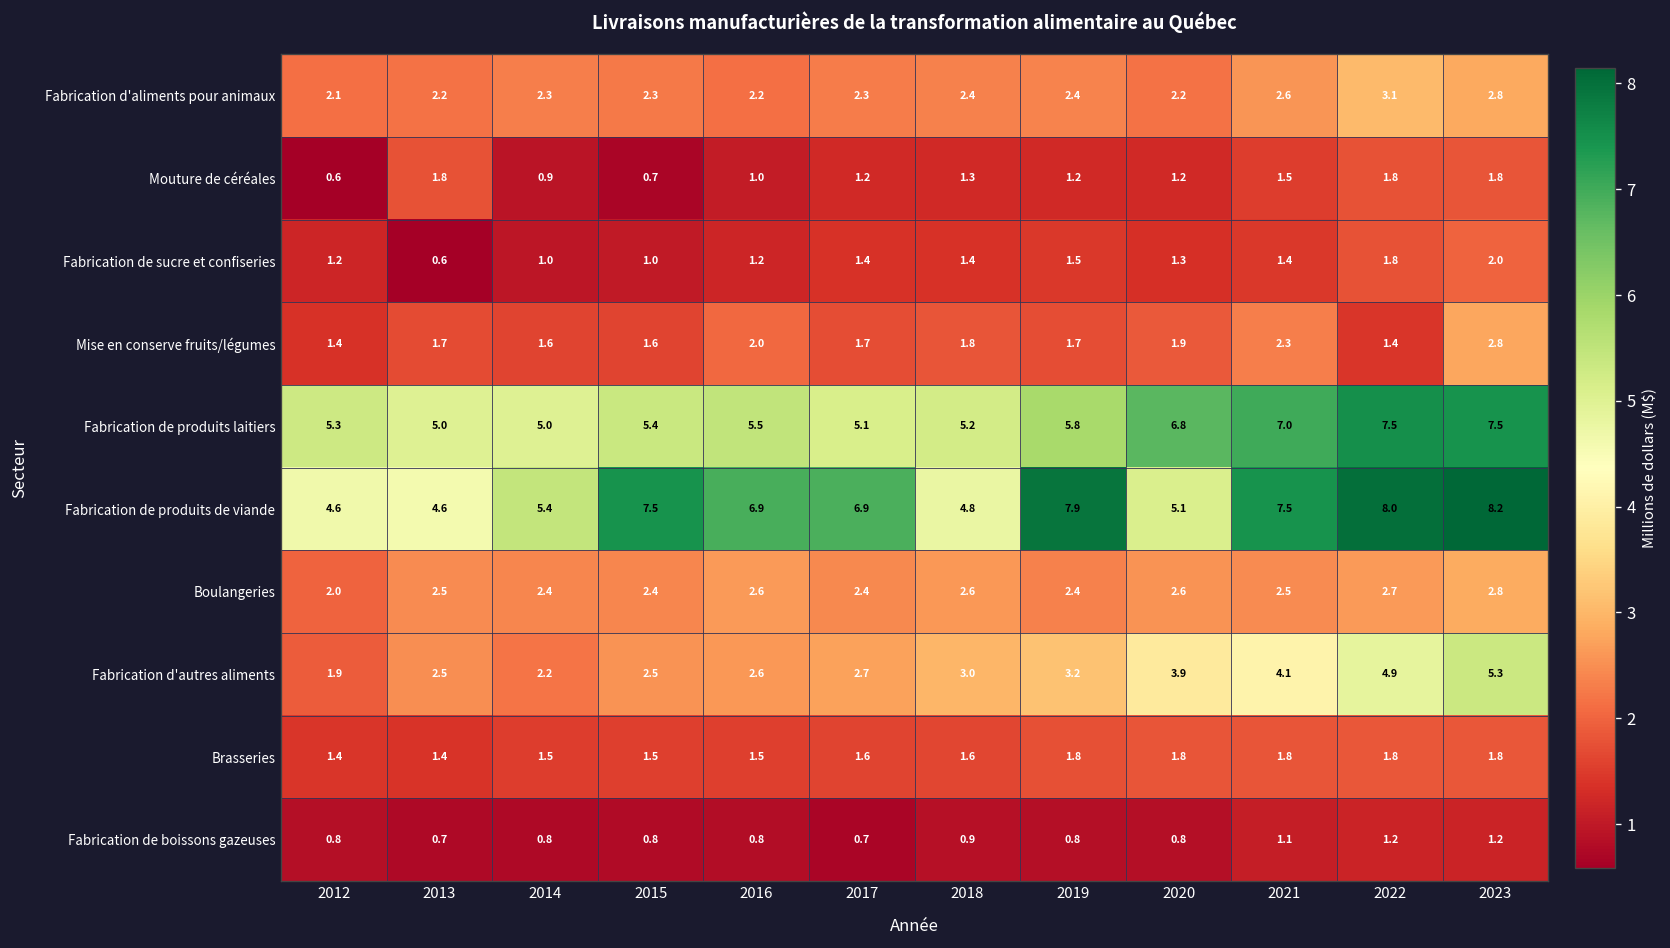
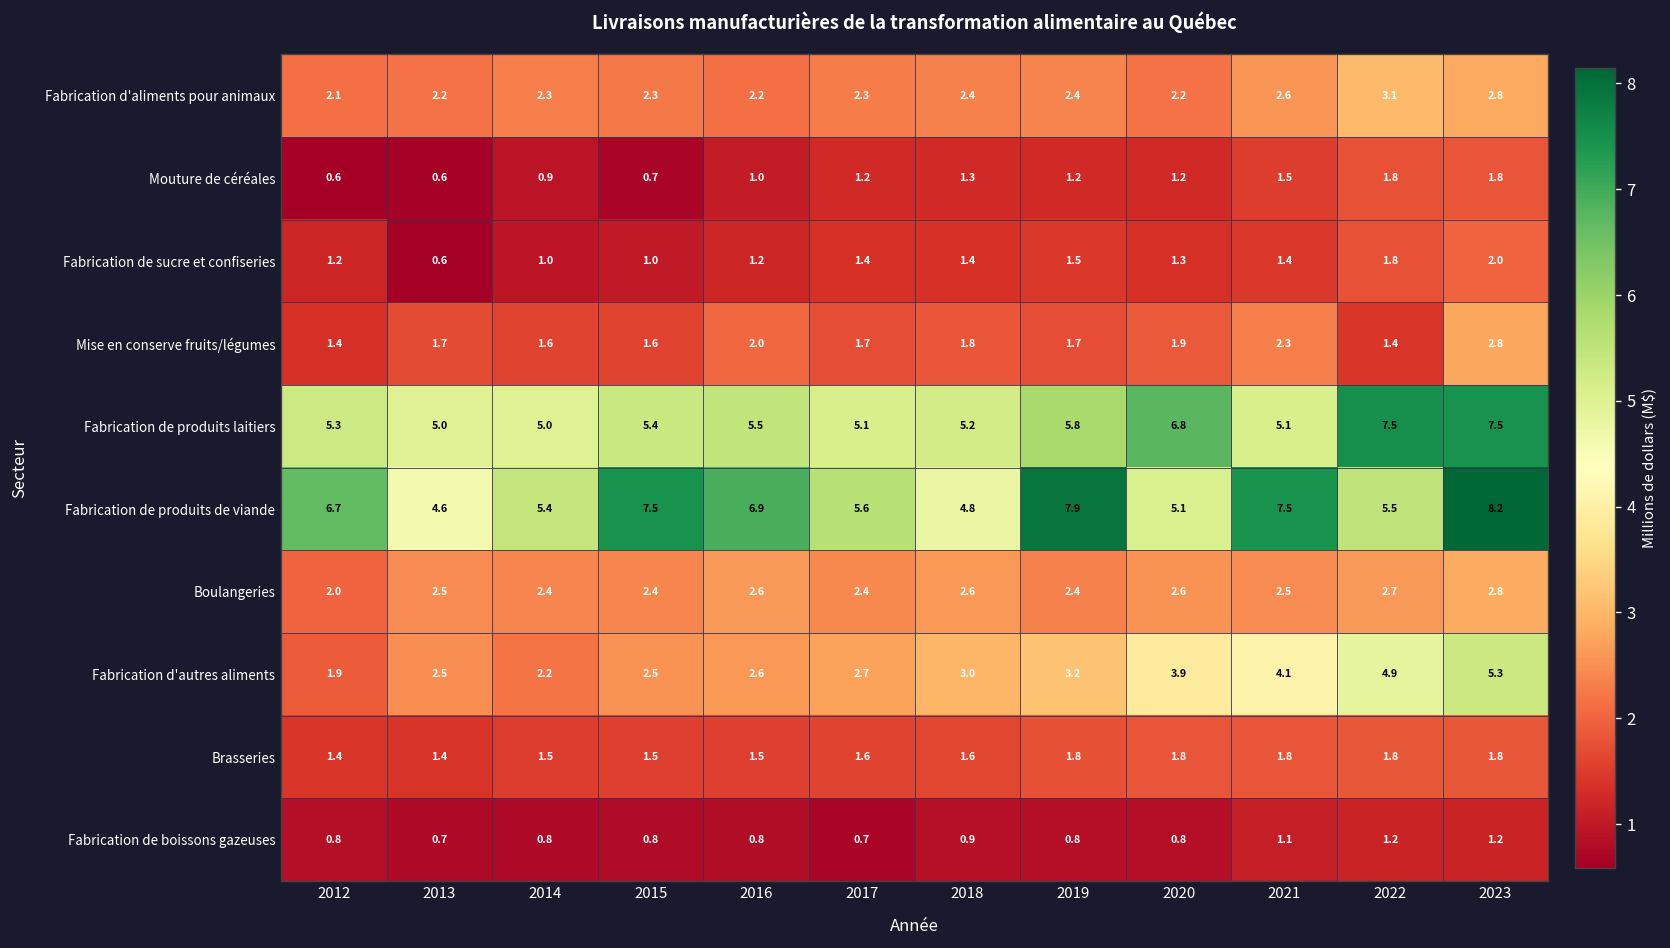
  {
    "Fabrication d'aliments pour animaux": {
      "2012": 2.1,
      "2013": 2.2,
      "2014": 2.3,
      "2015": 2.3,
      "2016": 2.2,
      "2017": 2.3,
      "2018": 2.4,
      "2019": 2.4,
      "2020": 2.2,
      "2021": 2.6,
      "2022": 3.1,
      "2023": 2.8
    },
    "Mouture de céréales": {
      "2012": 0.6,
-     "2013": 1.8,
+     "2013": 0.6,
      "2014": 0.9,
      "2015": 0.7,
      "2016": 1.0,
      "2017": 1.2,
      "2018": 1.3,
      "2019": 1.2,
      "2020": 1.2,
      "2021": 1.5,
      "2022": 1.8,
      "2023": 1.8
    },
    "Fabrication de sucre et confiseries": {
      "2012": 1.2,
      "2013": 0.6,
      "2014": 1.0,
      "2015": 1.0,
      "2016": 1.2,
      "2017": 1.4,
      "2018": 1.4,
      "2019": 1.5,
      "2020": 1.3,
      "2021": 1.4,
      "2022": 1.8,
      "2023": 2.0
    },
    "Mise en conserve fruits/légumes": {
      "2012": 1.4,
      "2013": 1.7,
      "2014": 1.6,
      "2015": 1.6,
      "2016": 2.0,
      "2017": 1.7,
      "2018": 1.8,
      "2019": 1.7,
      "2020": 1.9,
      "2021": 2.3,
      "2022": 1.4,
      "2023": 2.8
    },
    "Fabrication de produits laitiers": {
      "2012": 5.3,
      "2013": 5.0,
      "2014": 5.0,
      "2015": 5.4,
      "2016": 5.5,
      "2017": 5.1,
      "2018": 5.2,
      "2019": 5.8,
      "2020": 6.8,
-     "2021": 7.0,
+     "2021": 5.1,
      "2022": 7.5,
      "2023": 7.5
    },
    "Fabrication de produits de viande": {
-     "2012": 4.6,
+     "2012": 6.7,
      "2013": 4.6,
      "2014": 5.4,
      "2015": 7.5,
      "2016": 6.9,
-     "2017": 6.9,
+     "2017": 5.6,
      "2018": 4.8,
      "2019": 7.9,
      "2020": 5.1,
      "2021": 7.5,
-     "2022": 8.0,
+     "2022": 5.5,
      "2023": 8.2
    },
    "Boulangeries": {
      "2012": 2.0,
      "2013": 2.5,
      "2014": 2.4,
      "2015": 2.4,
      "2016": 2.6,
      "2017": 2.4,
      "2018": 2.6,
      "2019": 2.4,
      "2020": 2.6,
      "2021": 2.5,
      "2022": 2.7,
      "2023": 2.8
    },
    "Fabrication d'autres aliments": {
      "2012": 1.9,
      "2013": 2.5,
      "2014": 2.2,
      "2015": 2.5,
      "2016": 2.6,
      "2017": 2.7,
      "2018": 3.0,
      "2019": 3.2,
      "2020": 3.9,
      "2021": 4.1,
      "2022": 4.9,
      "2023": 5.3
    },
    "Brasseries": {
      "2012": 1.4,
      "2013": 1.4,
      "2014": 1.5,
      "2015": 1.5,
      "2016": 1.5,
      "2017": 1.6,
      "2018": 1.6,
      "2019": 1.8,
      "2020": 1.8,
      "2021": 1.8,
      "2022": 1.8,
      "2023": 1.8
    },
    "Fabrication de boissons gazeuses": {
      "2012": 0.8,
      "2013": 0.7,
      "2014": 0.8,
      "2015": 0.8,
      "2016": 0.8,
      "2017": 0.7,
      "2018": 0.9,
      "2019": 0.8,
      "2020": 0.8,
      "2021": 1.1,
      "2022": 1.2,
      "2023": 1.2
    }
  }
